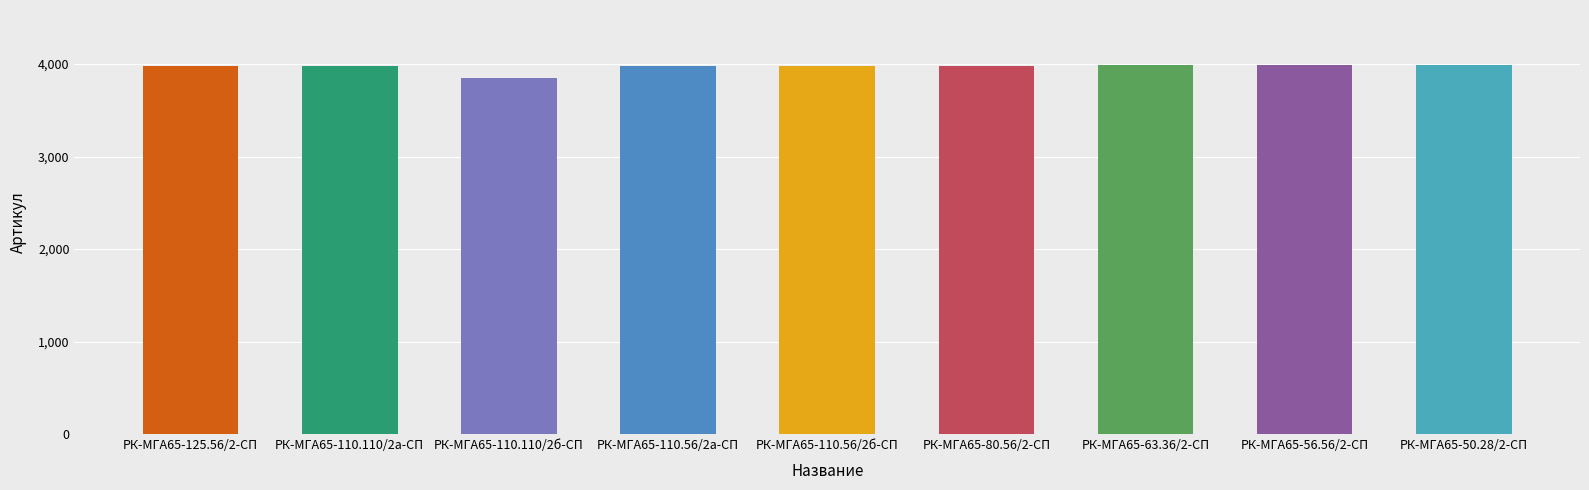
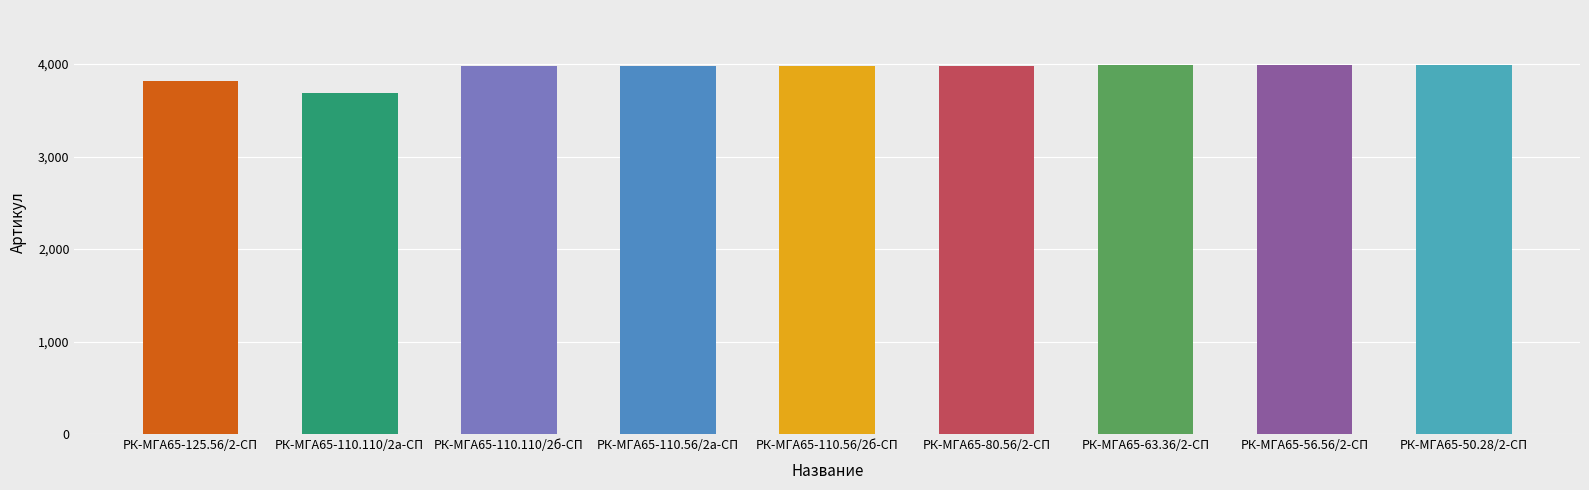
  {
-   "РК-МГА65-125.56/2-СП": "4,000",
-   "РК-МГА65-110.110/2а-СП": "4,000",
-   "РК-МГА65-110.110/2б-СП": "3,800",
+   "РК-МГА65-125.56/2-СП": "3,800",
+   "РК-МГА65-110.110/2а-СП": "3,700",
+   "РК-МГА65-110.110/2б-СП": "4,000",
    "РК-МГА65-110.56/2а-СП": "4,000",
    "РК-МГА65-110.56/2б-СП": "4,000",
    "РК-МГА65-80.56/2-СП": "4,000",
    "РК-МГА65-63.36/2-СП": "4,000",
    "РК-МГА65-56.56/2-СП": "4,000",
    "РК-МГА65-50.28/2-СП": "4,000"
  }
